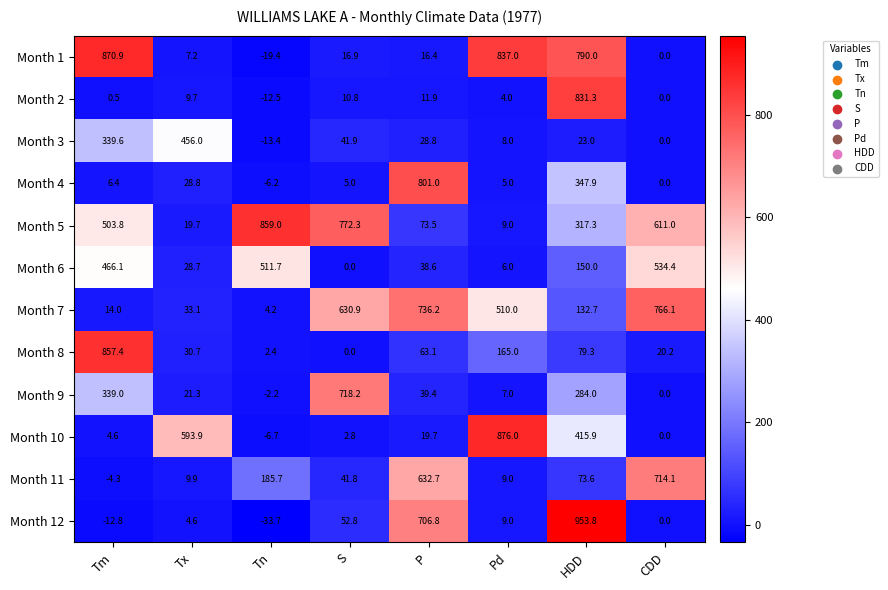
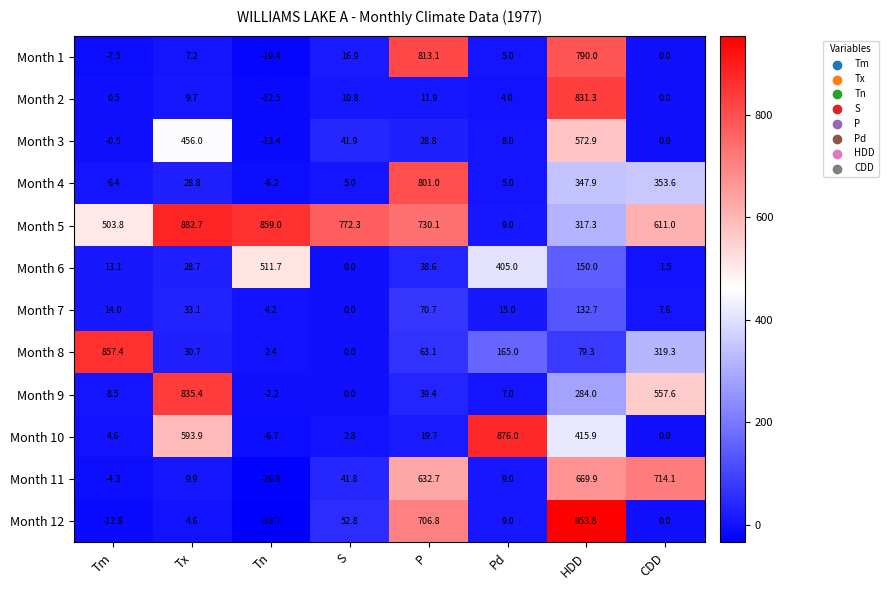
  {
    "Month 1": {
-     "Tm": 870.9,
+     "Tm": -7.5,
      "Tx": 7.2,
      "Tn": -19.4,
      "S": 16.9,
-     "P": 16.4,
-     "Pd": 837.0,
+     "P": 813.1,
+     "Pd": 5.0,
      "HDD": 790.0,
      "CDD": 0.0
    },
    "Month 2": {
      "Tm": 0.5,
      "Tx": 9.7,
      "Tn": -12.5,
      "S": 10.8,
      "P": 11.9,
      "Pd": 4.0,
      "HDD": 831.3,
      "CDD": 0.0
    },
    "Month 3": {
-     "Tm": 339.6,
+     "Tm": -0.5,
      "Tx": 456.0,
      "Tn": -13.4,
      "S": 41.9,
      "P": 28.8,
      "Pd": 8.0,
-     "HDD": 23.0,
+     "HDD": 572.9,
      "CDD": 0.0
    },
    "Month 4": {
      "Tm": 6.4,
      "Tx": 28.8,
      "Tn": -6.2,
      "S": 5.0,
      "P": 801.0,
      "Pd": 5.0,
      "HDD": 347.9,
-     "CDD": 0.0
+     "CDD": 353.6
    },
    "Month 5": {
      "Tm": 503.8,
-     "Tx": 19.7,
+     "Tx": 882.7,
      "Tn": 859.0,
      "S": 772.3,
-     "P": 73.5,
+     "P": 730.1,
      "Pd": 9.0,
      "HDD": 317.3,
      "CDD": 611.0
    },
    "Month 6": {
-     "Tm": 466.1,
+     "Tm": 13.1,
      "Tx": 28.7,
      "Tn": 511.7,
      "S": 0.0,
      "P": 38.6,
-     "Pd": 6.0,
+     "Pd": 405.0,
      "HDD": 150.0,
-     "CDD": 534.4
+     "CDD": 1.5
    },
    "Month 7": {
      "Tm": 14.0,
      "Tx": 33.1,
      "Tn": 4.2,
-     "S": 630.9,
-     "P": 736.2,
-     "Pd": 510.0,
+     "S": 0.0,
+     "P": 70.7,
+     "Pd": 15.0,
      "HDD": 132.7,
-     "CDD": 766.1
+     "CDD": 7.6
    },
    "Month 8": {
      "Tm": 857.4,
      "Tx": 30.7,
      "Tn": 2.4,
      "S": 0.0,
      "P": 63.1,
      "Pd": 165.0,
      "HDD": 79.3,
-     "CDD": 20.2
+     "CDD": 319.3
    },
    "Month 9": {
-     "Tm": 339.0,
-     "Tx": 21.3,
+     "Tm": 8.5,
+     "Tx": 835.4,
      "Tn": -2.2,
-     "S": 718.2,
+     "S": 0.0,
      "P": 39.4,
      "Pd": 7.0,
      "HDD": 284.0,
-     "CDD": 0.0
+     "CDD": 557.6
    },
    "Month 10": {
      "Tm": 4.6,
      "Tx": 593.9,
      "Tn": -6.7,
      "S": 2.8,
      "P": 19.7,
      "Pd": 876.0,
      "HDD": 415.9,
      "CDD": 0.0
    },
    "Month 11": {
      "Tm": -4.3,
      "Tx": 9.9,
-     "Tn": 185.7,
+     "Tn": -26.8,
      "S": 41.8,
      "P": 632.7,
      "Pd": 9.0,
-     "HDD": 73.6,
+     "HDD": 669.9,
      "CDD": 714.1
    },
    "Month 12": {
      "Tm": -12.8,
      "Tx": 4.6,
      "Tn": -33.7,
      "S": 52.8,
      "P": 706.8,
      "Pd": 9.0,
      "HDD": 953.8,
      "CDD": 0.0
    }
  }
